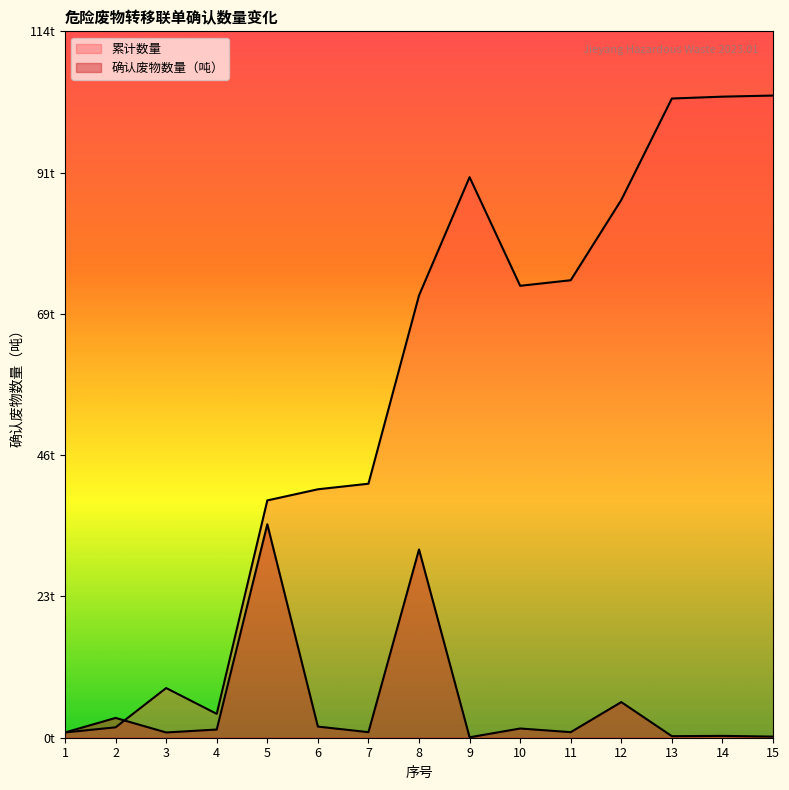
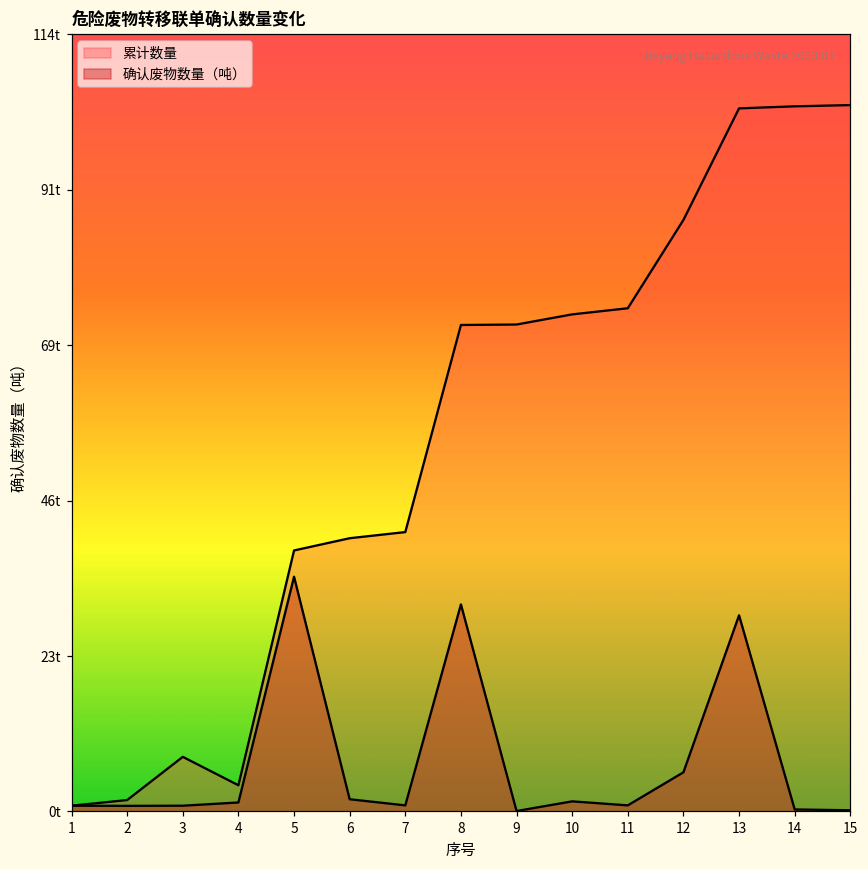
  {
    "累计数量": {
      "2": "2t",
      "3": "8t",
      "4": "4t",
      "5": "38t",
      "6": "40t",
      "7": "41t",
      "8": "71t",
-     "9": "91t",
+     "9": "72t",
      "10": "73t",
      "11": "74t",
      "12": "87t",
      "13": "103t",
      "14": "104t",
      "15": "104t"
    },
    "确认废物数量（吨）": {
-     "2": "3t",
+     "2": "1t",
      "3": "1t",
      "4": "1t",
      "5": "35t",
      "6": "2t",
      "7": "1t",
      "8": "30t",
      "9": "0t",
      "10": "1t",
      "11": "1t",
      "12": "6t",
-     "13": "0t",
+     "13": "29t",
      "14": "0t",
      "15": "0t"
    }
  }
